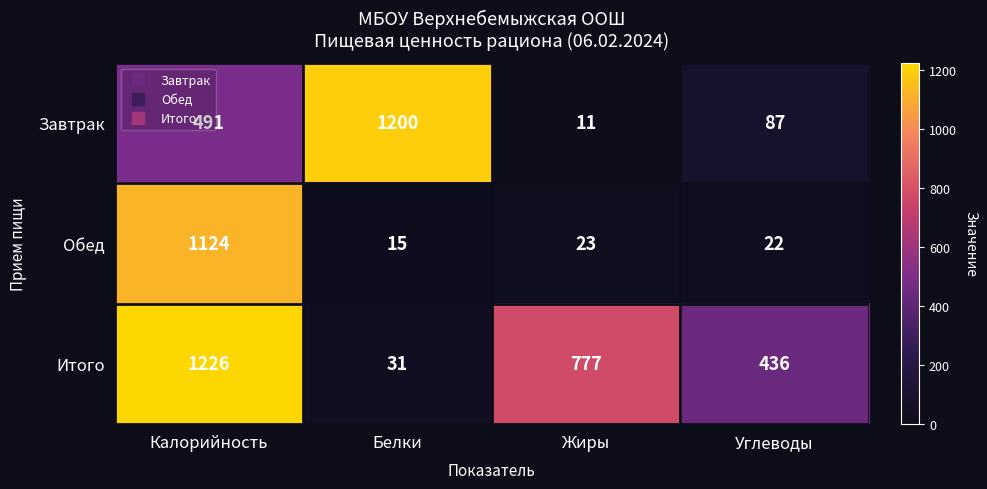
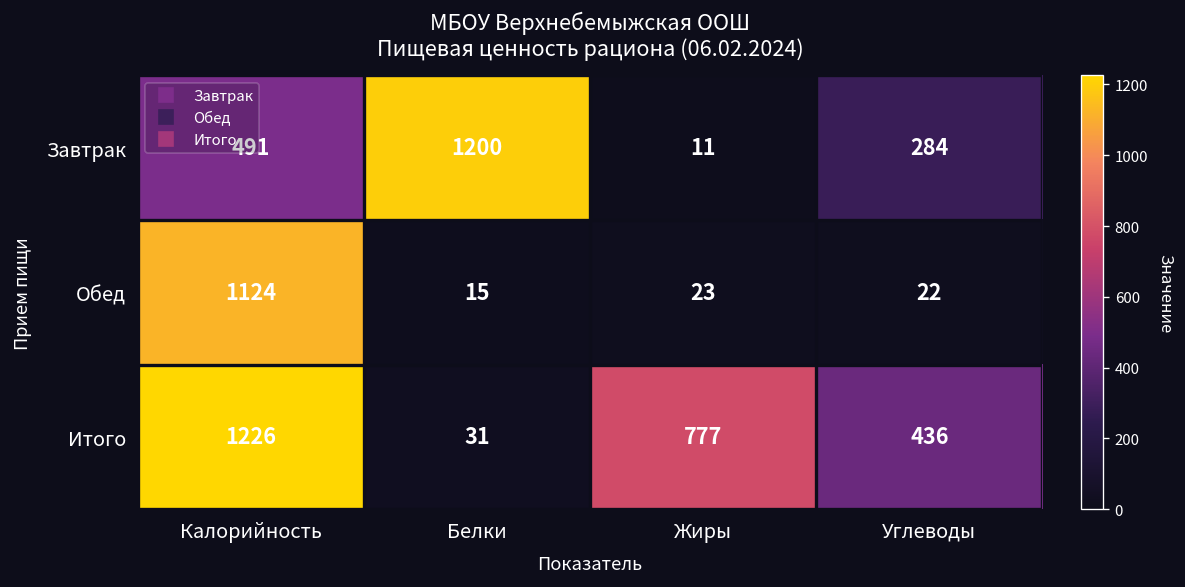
  {
    "Завтрак": {
      "Белки": 1200,
      "Жиры": 11,
-     "Углеводы": 87
+     "Углеводы": 284
    },
    "Обед": {
      "Калорийность": 1124,
      "Белки": 15,
      "Жиры": 23,
      "Углеводы": 22
    },
    "Итого": {
      "Калорийность": 1226,
      "Белки": 31,
      "Жиры": 777,
      "Углеводы": 436
    }
  }
